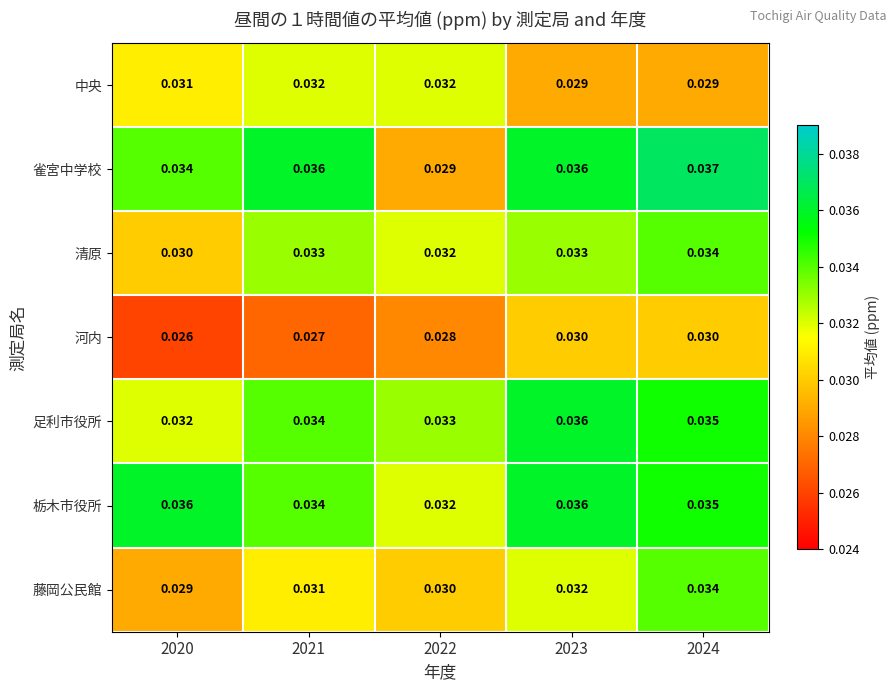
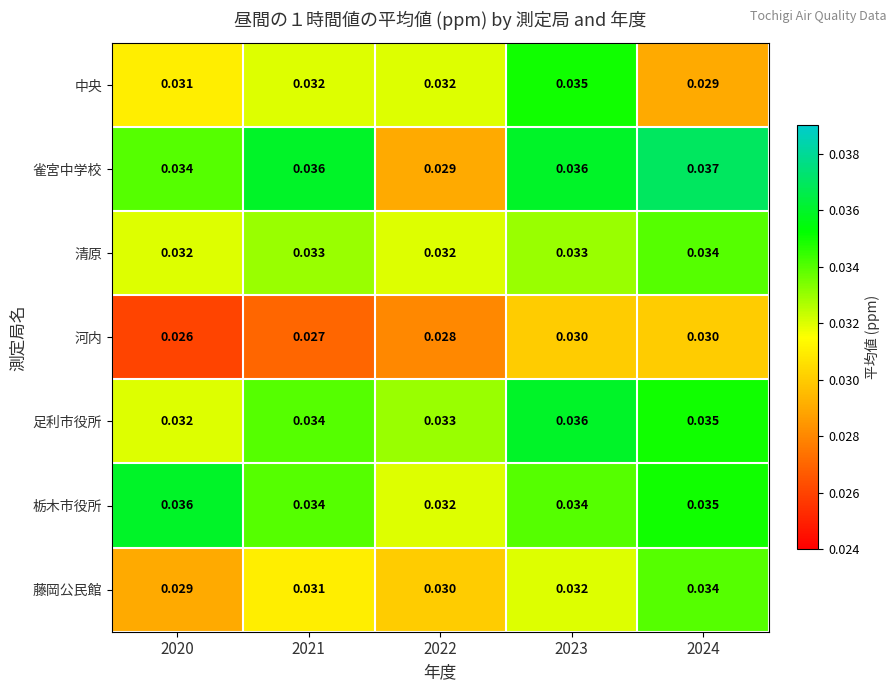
  {
    "中央": {
      "2020": 0.031,
      "2021": 0.032,
      "2022": 0.032,
-     "2023": 0.029,
+     "2023": 0.035,
      "2024": 0.029
    },
    "雀宮中学校": {
      "2020": 0.034,
      "2021": 0.036,
      "2022": 0.029,
      "2023": 0.036,
      "2024": 0.037
    },
    "清原": {
-     "2020": 0.030,
+     "2020": 0.032,
      "2021": 0.033,
      "2022": 0.032,
      "2023": 0.033,
      "2024": 0.034
    },
    "河内": {
      "2020": 0.026,
      "2021": 0.027,
      "2022": 0.028,
      "2023": 0.030,
      "2024": 0.030
    },
    "足利市役所": {
      "2020": 0.032,
      "2021": 0.034,
      "2022": 0.033,
      "2023": 0.036,
      "2024": 0.035
    },
    "栃木市役所": {
      "2020": 0.036,
      "2021": 0.034,
      "2022": 0.032,
-     "2023": 0.036,
+     "2023": 0.034,
      "2024": 0.035
    },
    "藤岡公民館": {
      "2020": 0.029,
      "2021": 0.031,
      "2022": 0.030,
      "2023": 0.032,
      "2024": 0.034
    }
  }
